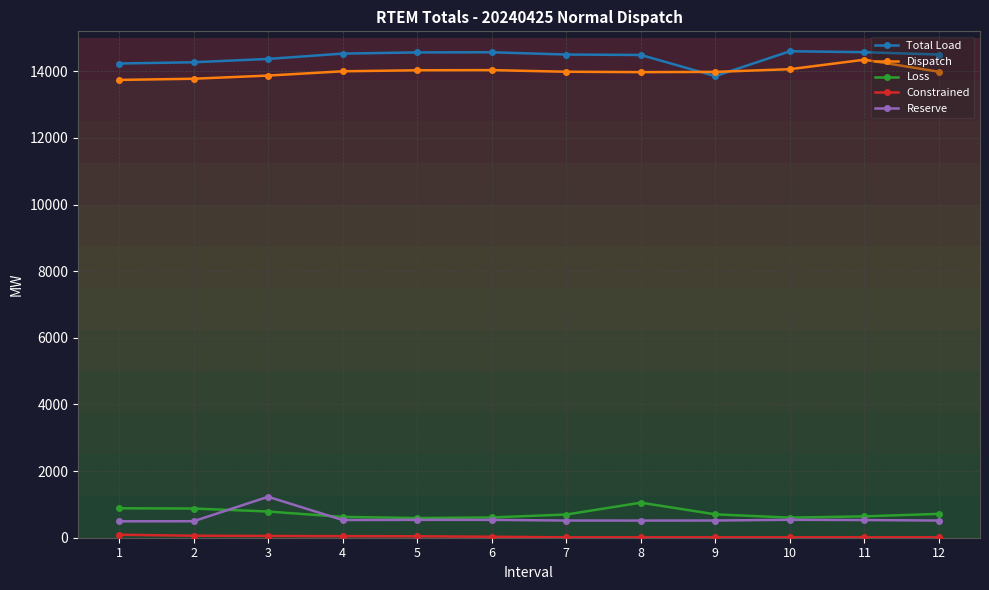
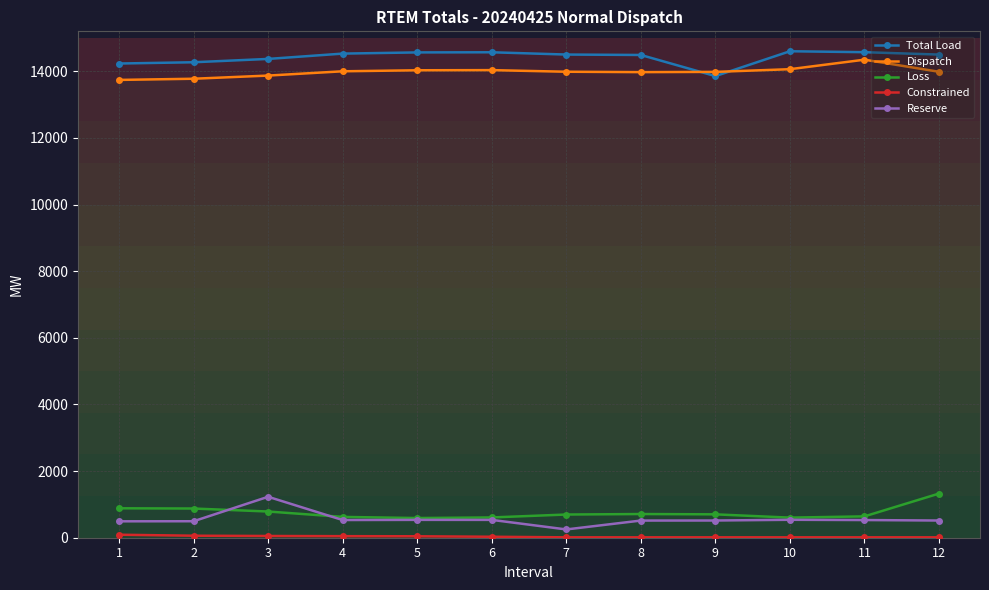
  {
    "Total Load": {
      "1": 14200,
      "2": 14300,
      "3": 14400,
      "4": 14500,
      "5": 14600,
      "6": 14600,
      "7": 14500,
      "8": 14500,
      "9": 13900,
      "10": 14600,
      "11": 14600
    },
    "Dispatch": {
      "1": 13700,
      "2": 13800,
      "3": 13900,
      "4": 14000,
      "5": 14000,
      "6": 14000,
      "7": 14000,
      "8": 14000,
      "9": 14000,
      "10": 14100,
      "11": 14300
    },
    "Loss": {
      "1": 900,
      "2": 900,
      "3": 800,
      "4": 600,
      "7": 700,
-     "8": 1100,
+     "8": 700,
      "9": 700,
      "11": 600,
-     "12": 700
+     "12": 1300
    },
    "Constrained": {
      "1": 100,
      "2": 100,
      "3": 100,
      "4": 0,
      "5": 0,
      "6": 0,
      "7": 0,
      "8": 0,
      "9": 0,
      "10": 0,
      "11": 0,
      "12": 0
    },
    "Reserve": {
      "1": 500,
      "2": 500,
      "3": 1200,
      "4": 500,
-     "7": 500,
+     "7": 200,
      "8": 500,
      "9": 500,
      "11": 500,
      "12": 500
    }
  }
